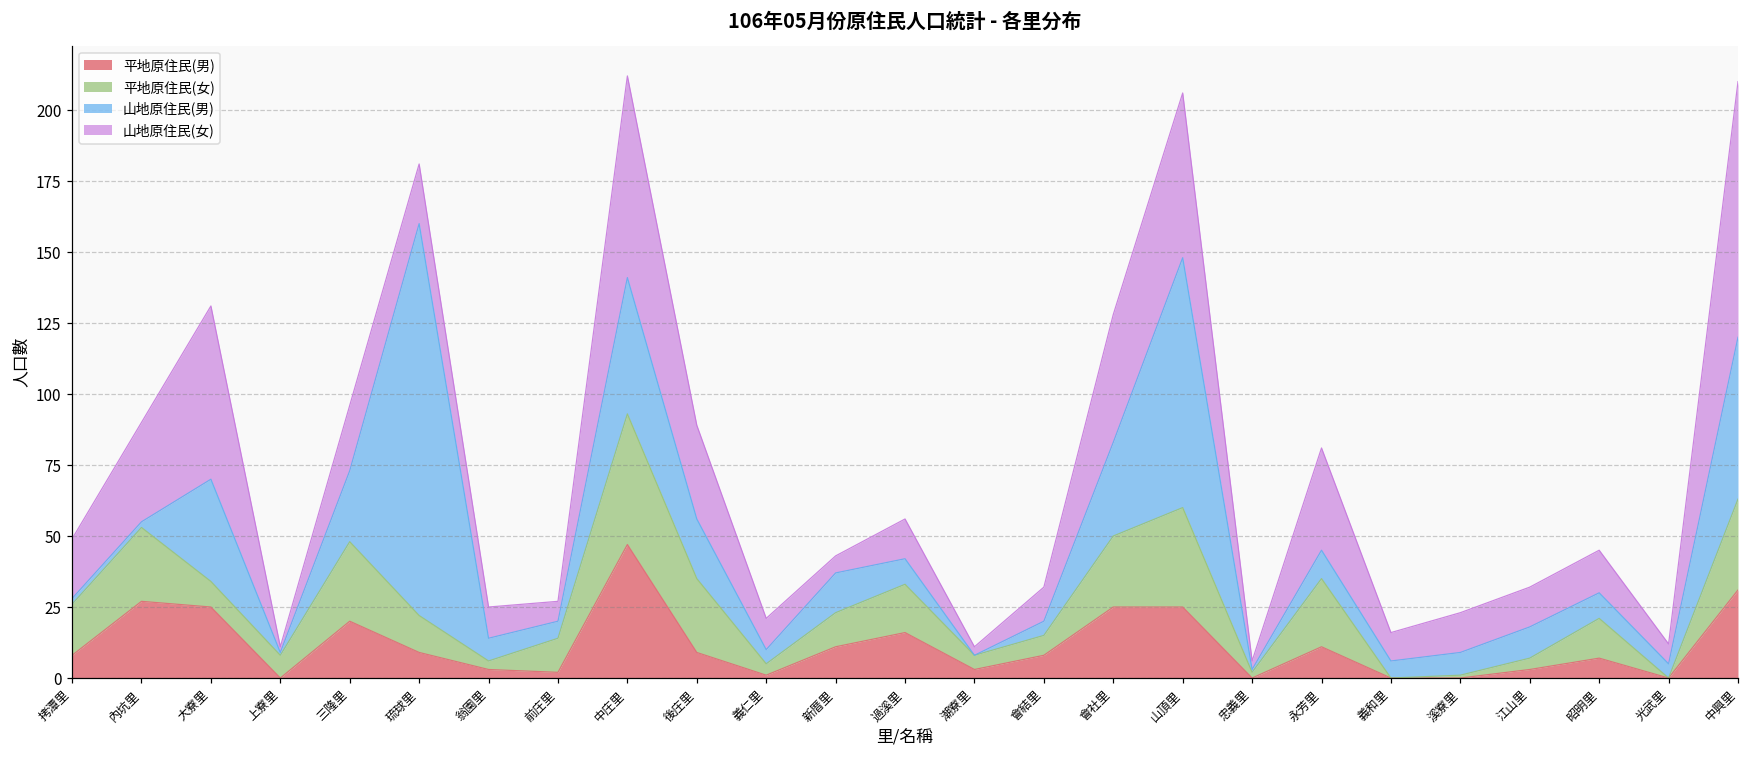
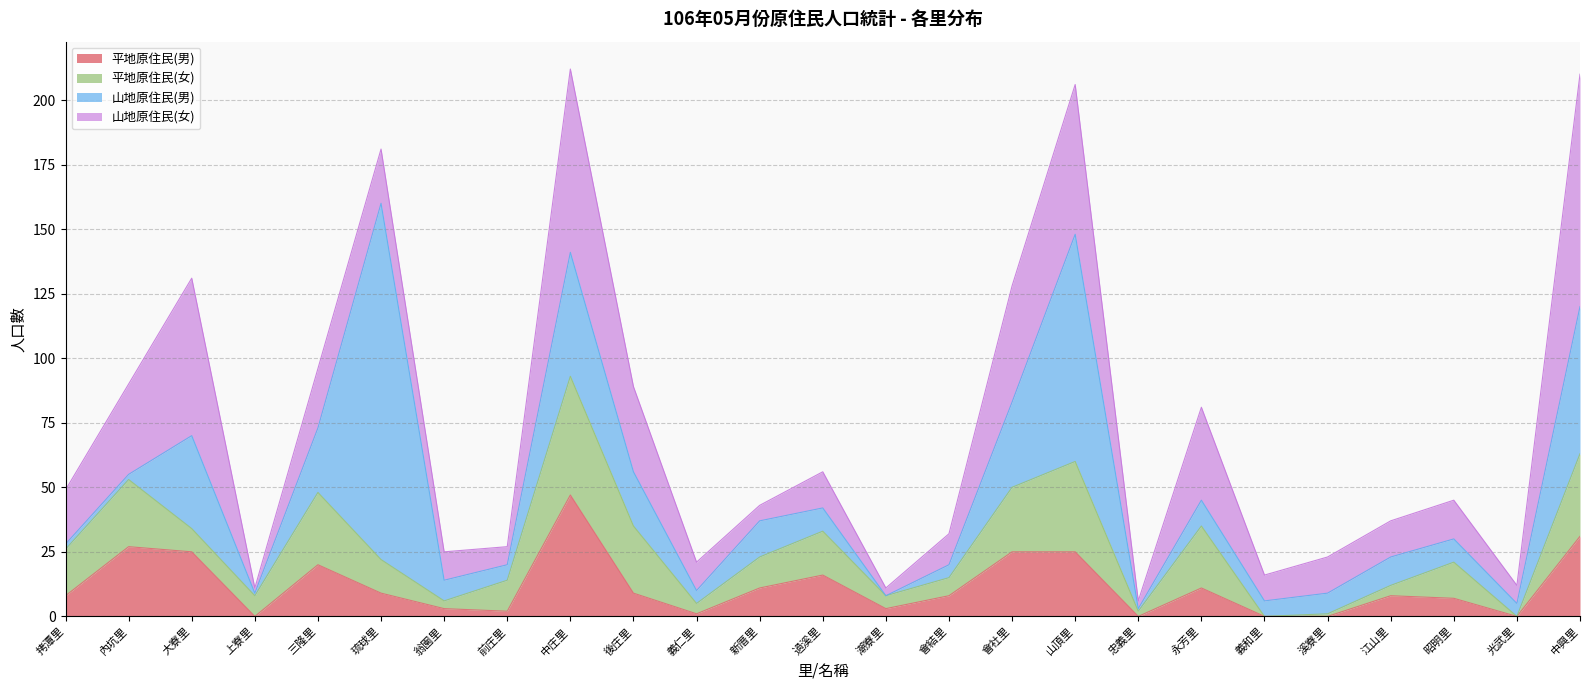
  {
    "平地原住民(男)": {
      "拷潭里": 8,
      "內坑里": 27,
      "大寮里": 25,
      "上寮里": 0,
      "三隆里": 20,
      "琉球里": 9,
      "翁園里": 3,
      "前庄里": 2,
      "中庄里": 47,
      "後庄里": 9,
      "義仁里": 1,
      "新厝里": 11,
      "過溪里": 16,
      "潮寮里": 3,
      "會結里": 8,
      "會社里": 25,
      "山頂里": 25,
      "忠義里": 0,
      "永芳里": 11,
      "溪寮里": 0,
-     "江山里": 3,
+     "江山里": 8,
      "昭明里": 7,
      "中興里": 31
    },
    "平地原住民(女)": {
      "拷潭里": 18,
      "內坑里": 26,
      "大寮里": 9,
      "上寮里": 8,
      "三隆里": 28,
      "琉球里": 13,
      "翁園里": 3,
      "前庄里": 12,
      "中庄里": 46,
      "後庄里": 26,
      "義仁里": 4,
      "新厝里": 12,
      "過溪里": 17,
      "會結里": 7,
      "會社里": 25,
      "山頂里": 35,
      "忠義里": 2,
      "永芳里": 24,
      "溪寮里": 1,
      "江山里": 4,
      "昭明里": 14,
      "中興里": 32
    },
    "山地原住民(男)": {
      "拷潭里": 2,
      "內坑里": 2,
      "大寮里": 36,
      "上寮里": 1,
      "三隆里": 25,
      "琉球里": 138,
      "翁園里": 8,
      "前庄里": 6,
      "中庄里": 48,
      "後庄里": 21,
      "義仁里": 5,
      "新厝里": 14,
      "過溪里": 9,
      "會結里": 5,
      "會社里": 33,
      "山頂里": 88,
      "忠義里": 1,
      "永芳里": 10,
      "義和里": 6,
      "溪寮里": 8,
      "江山里": 11,
      "昭明里": 9,
      "光武里": 5,
      "中興里": 57
    },
    "山地原住民(女)": {
      "拷潭里": 21,
      "內坑里": 35,
      "大寮里": 61,
      "上寮里": 2,
      "三隆里": 23,
      "琉球里": 21,
      "翁園里": 11,
      "前庄里": 7,
      "中庄里": 71,
      "後庄里": 33,
      "義仁里": 11,
      "新厝里": 6,
      "過溪里": 14,
      "潮寮里": 3,
      "會結里": 12,
      "會社里": 45,
      "山頂里": 58,
      "忠義里": 3,
      "永芳里": 36,
      "義和里": 10,
      "溪寮里": 14,
      "江山里": 14,
      "昭明里": 15,
      "光武里": 7,
      "中興里": 90
    }
  }
